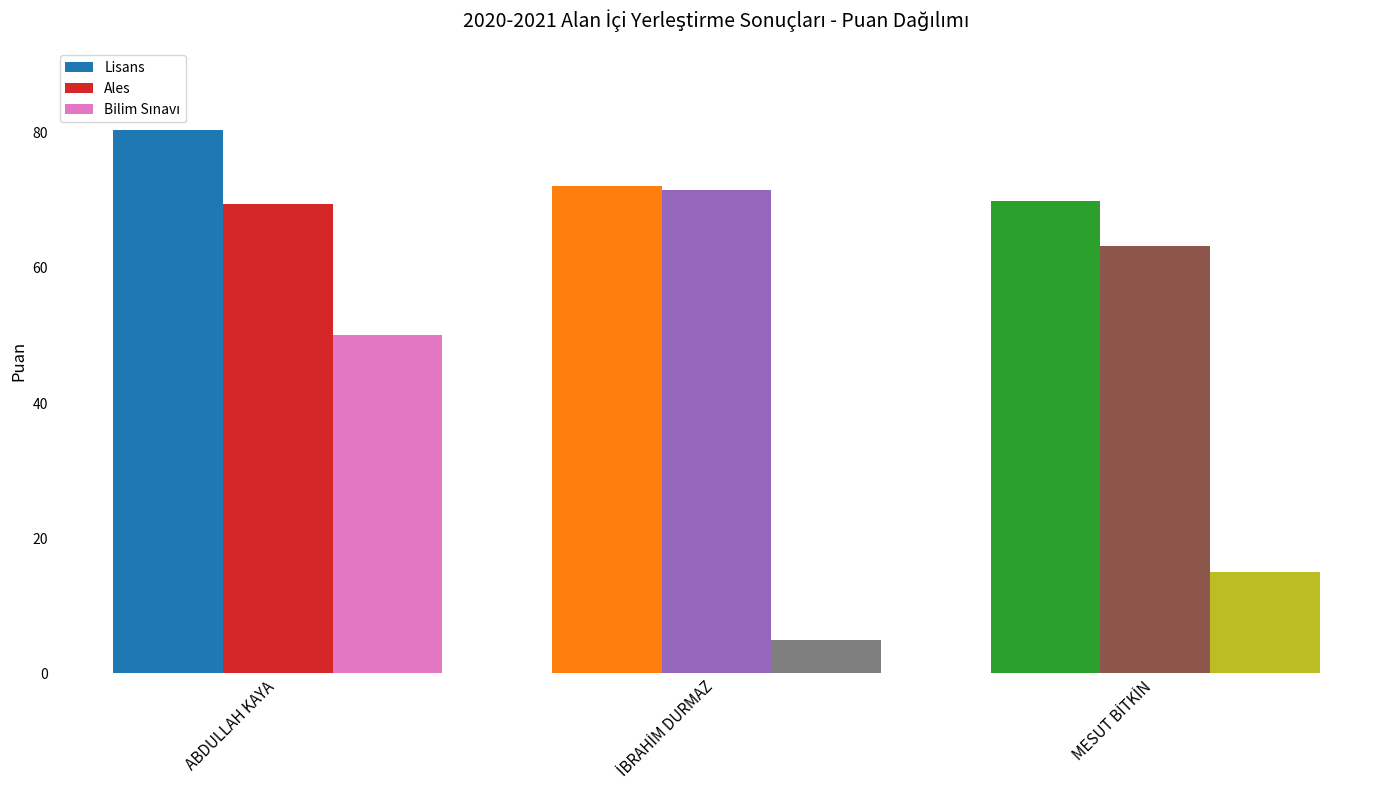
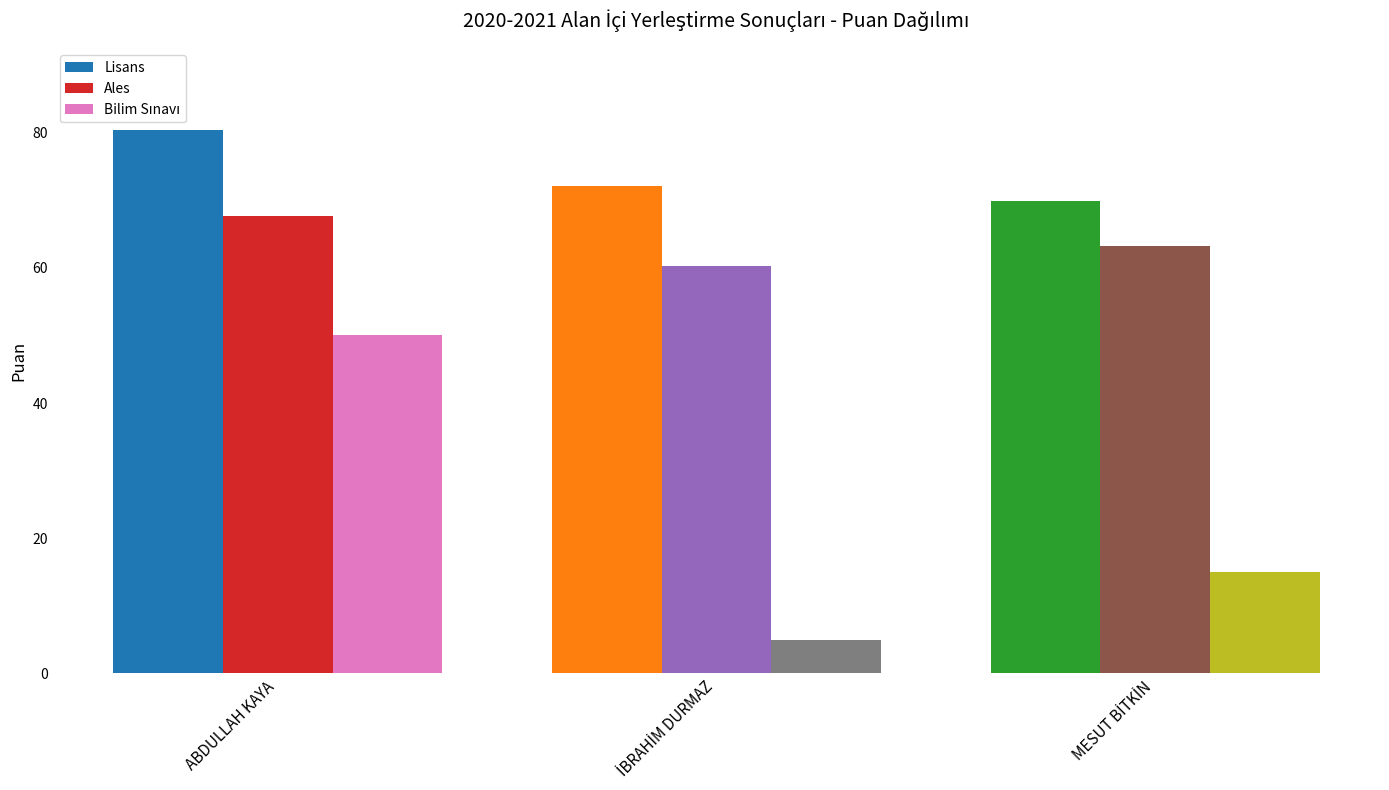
  {
    "Lisans": {
      "ABDULLAH KAYA": 80,
      "İBRAHİM DURMAZ": 72,
      "MESUT BİTKİN": 70
    },
    "Ales": {
-     "ABDULLAH KAYA": 69,
-     "İBRAHİM DURMAZ": 71,
+     "ABDULLAH KAYA": 68,
+     "İBRAHİM DURMAZ": 60,
      "MESUT BİTKİN": 63
    },
    "Bilim Sınavı": {
      "ABDULLAH KAYA": 50,
      "İBRAHİM DURMAZ": 5,
      "MESUT BİTKİN": 15
    }
  }
